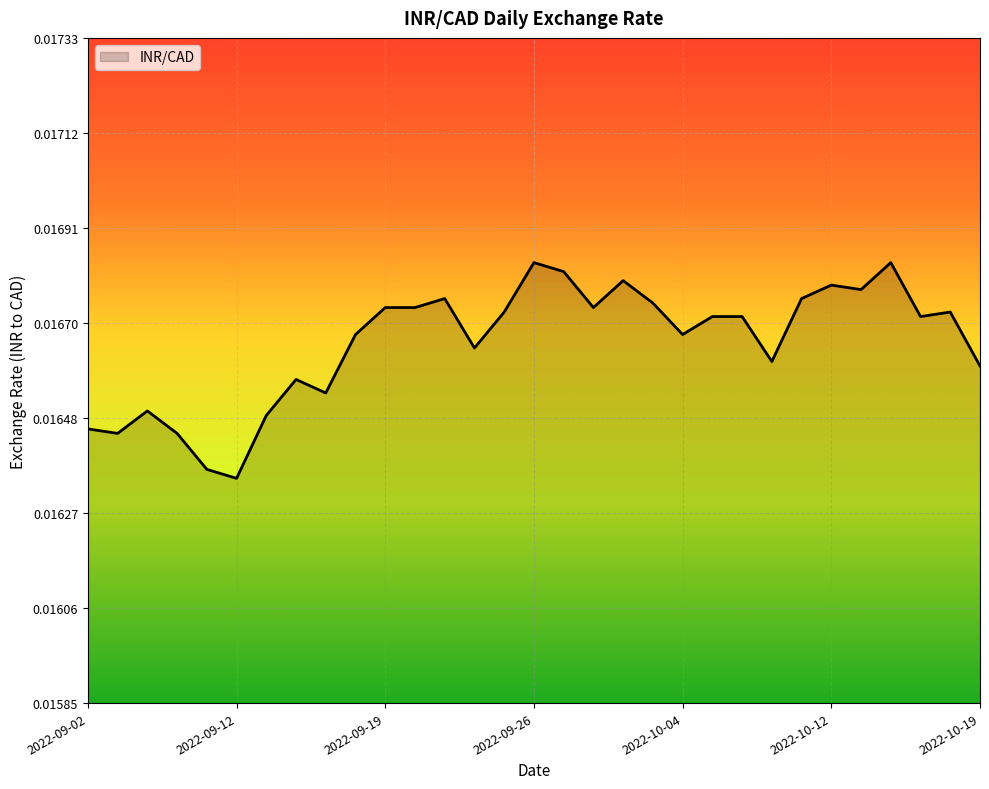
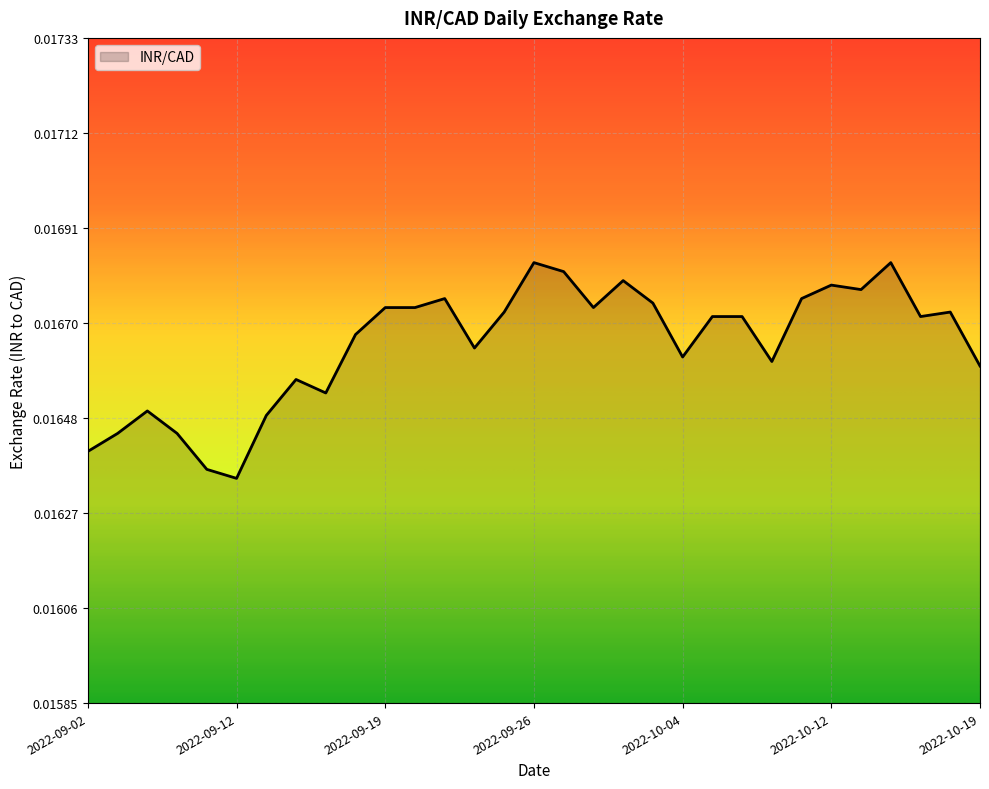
  {
-   "2022-09-02": 0.01646,
+   "2022-09-02": 0.01641,
    "2022-09-12": 0.01635,
    "2022-09-19": 0.01673,
    "2022-09-26": 0.01683,
-   "2022-10-04": 0.01667,
+   "2022-10-04": 0.01662,
    "2022-10-12": 0.01678,
    "2022-10-19": 0.01660
  }
